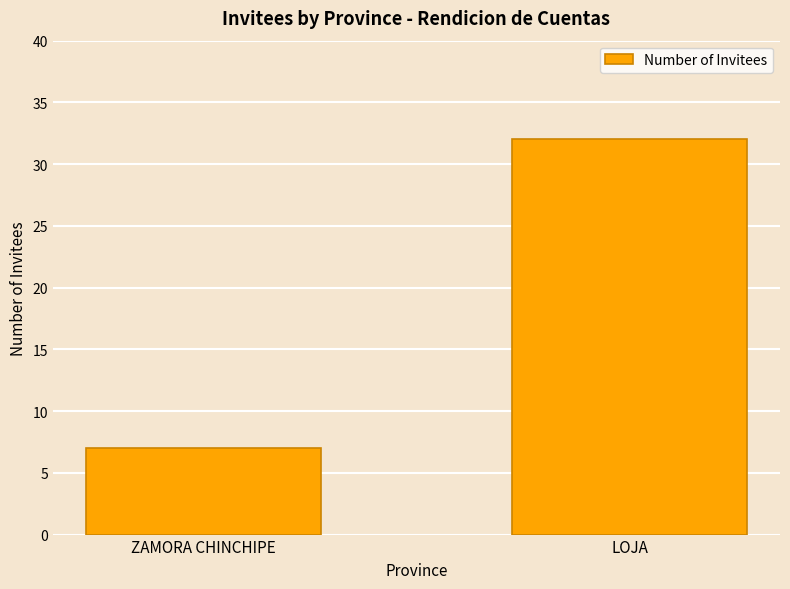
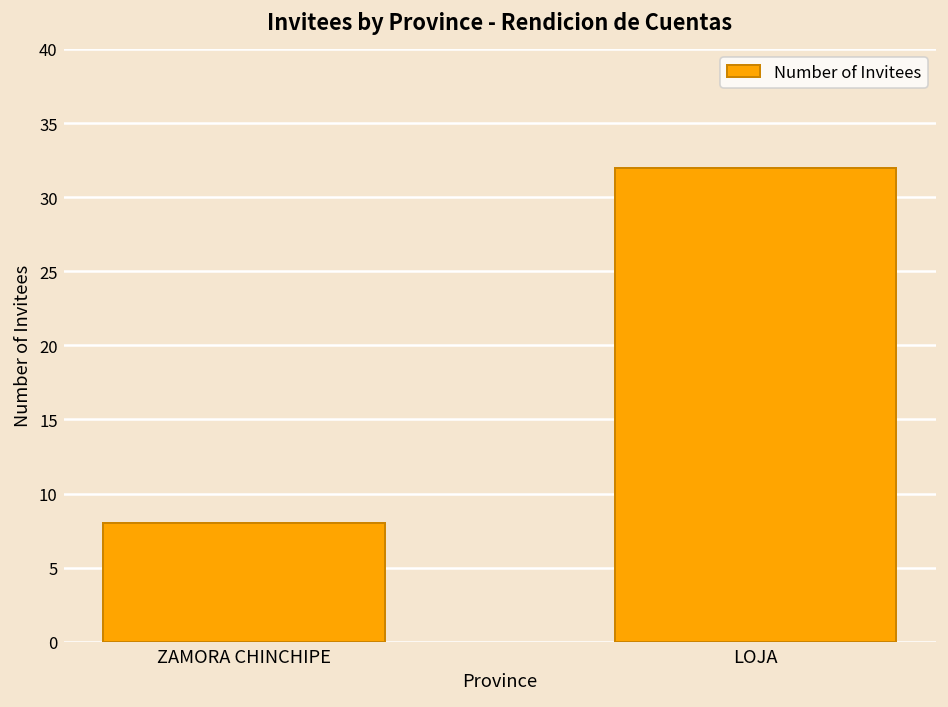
  {
-   "ZAMORA CHINCHIPE": 7,
+   "ZAMORA CHINCHIPE": 8,
    "LOJA": 32
  }
